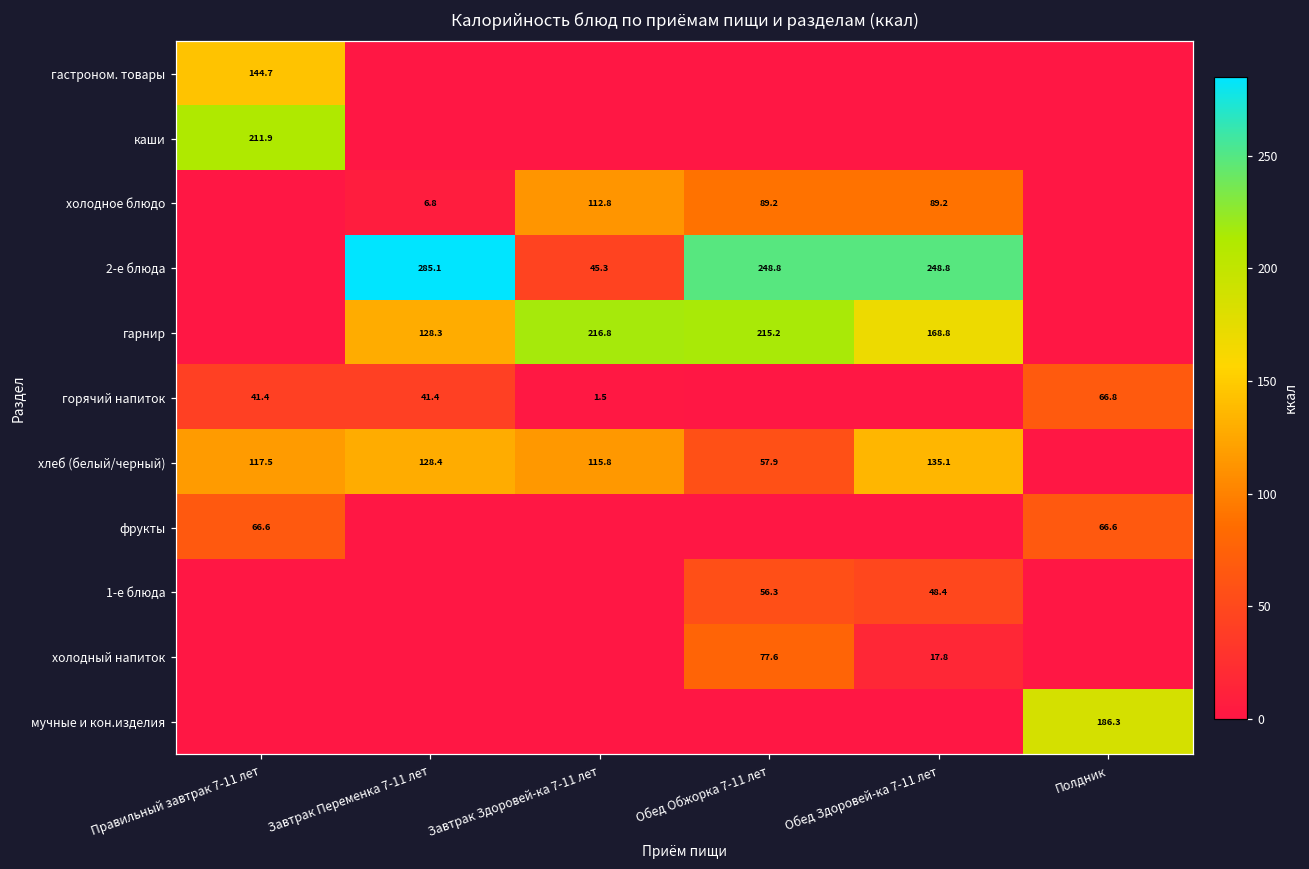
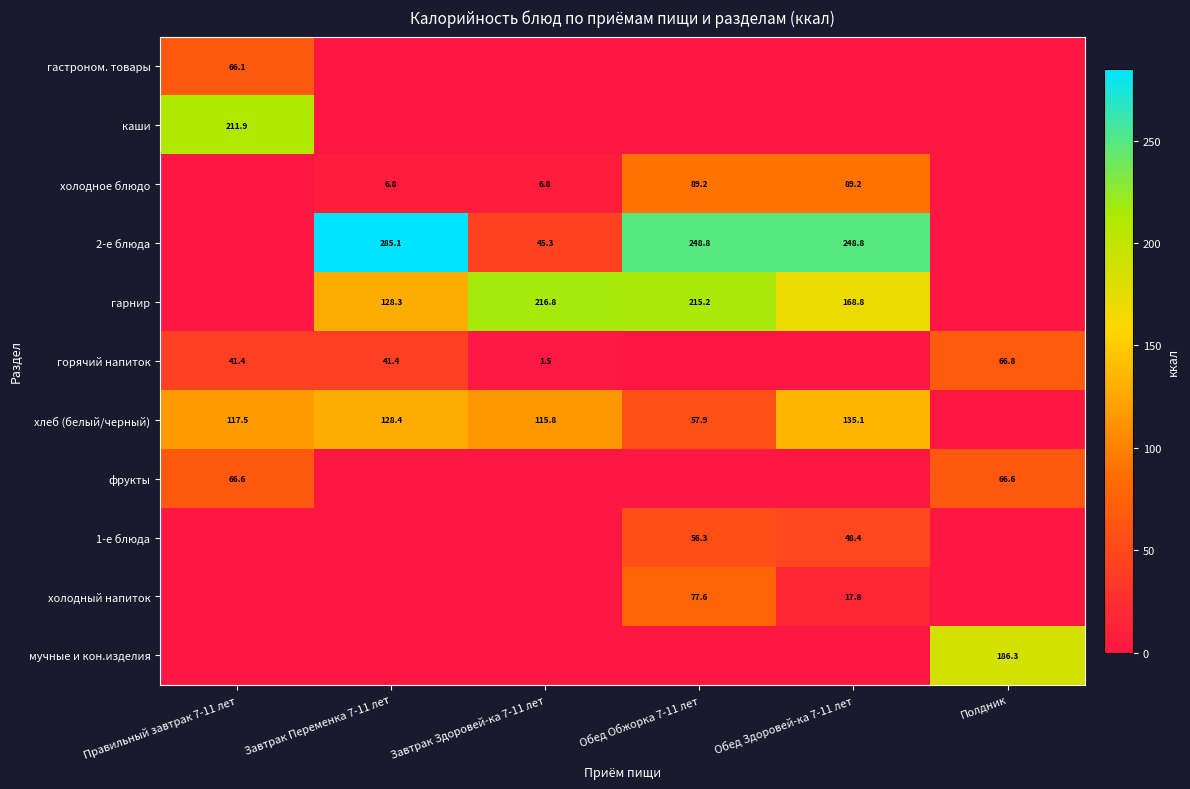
  {
    "гастроном. товары": {
-     "Правильный завтрак 7-11 лет": 144.7
+     "Правильный завтрак 7-11 лет": 66.1
    },
    "каши": {
      "Правильный завтрак 7-11 лет": 211.9
    },
    "холодное блюдо": {
      "Завтрак Переменка 7-11 лет": 6.8,
-     "Завтрак Здоровей-ка 7-11 лет": 112.8,
+     "Завтрак Здоровей-ка 7-11 лет": 6.8,
      "Обед Обжорка 7-11 лет": 89.2,
      "Обед Здоровей-ка 7-11 лет": 89.2
    },
    "2-е блюда": {
      "Завтрак Переменка 7-11 лет": 285.1,
      "Завтрак Здоровей-ка 7-11 лет": 45.3,
      "Обед Обжорка 7-11 лет": 248.8,
      "Обед Здоровей-ка 7-11 лет": 248.8
    },
    "гарнир": {
      "Завтрак Переменка 7-11 лет": 128.3,
      "Завтрак Здоровей-ка 7-11 лет": 216.8,
      "Обед Обжорка 7-11 лет": 215.2,
      "Обед Здоровей-ка 7-11 лет": 168.8
    },
    "горячий напиток": {
      "Правильный завтрак 7-11 лет": 41.4,
      "Завтрак Переменка 7-11 лет": 41.4,
      "Завтрак Здоровей-ка 7-11 лет": 1.5,
      "Полдник": 66.8
    },
    "хлеб (белый/черный)": {
      "Правильный завтрак 7-11 лет": 117.5,
      "Завтрак Переменка 7-11 лет": 128.4,
      "Завтрак Здоровей-ка 7-11 лет": 115.8,
      "Обед Обжорка 7-11 лет": 57.9,
      "Обед Здоровей-ка 7-11 лет": 135.1
    },
    "фрукты": {
      "Правильный завтрак 7-11 лет": 66.6,
      "Полдник": 66.6
    },
    "1-е блюда": {
      "Обед Обжорка 7-11 лет": 56.3,
      "Обед Здоровей-ка 7-11 лет": 48.4
    },
    "холодный напиток": {
      "Обед Обжорка 7-11 лет": 77.6,
      "Обед Здоровей-ка 7-11 лет": 17.8
    },
    "мучные и кон.изделия": {
      "Полдник": 186.3
    }
  }
